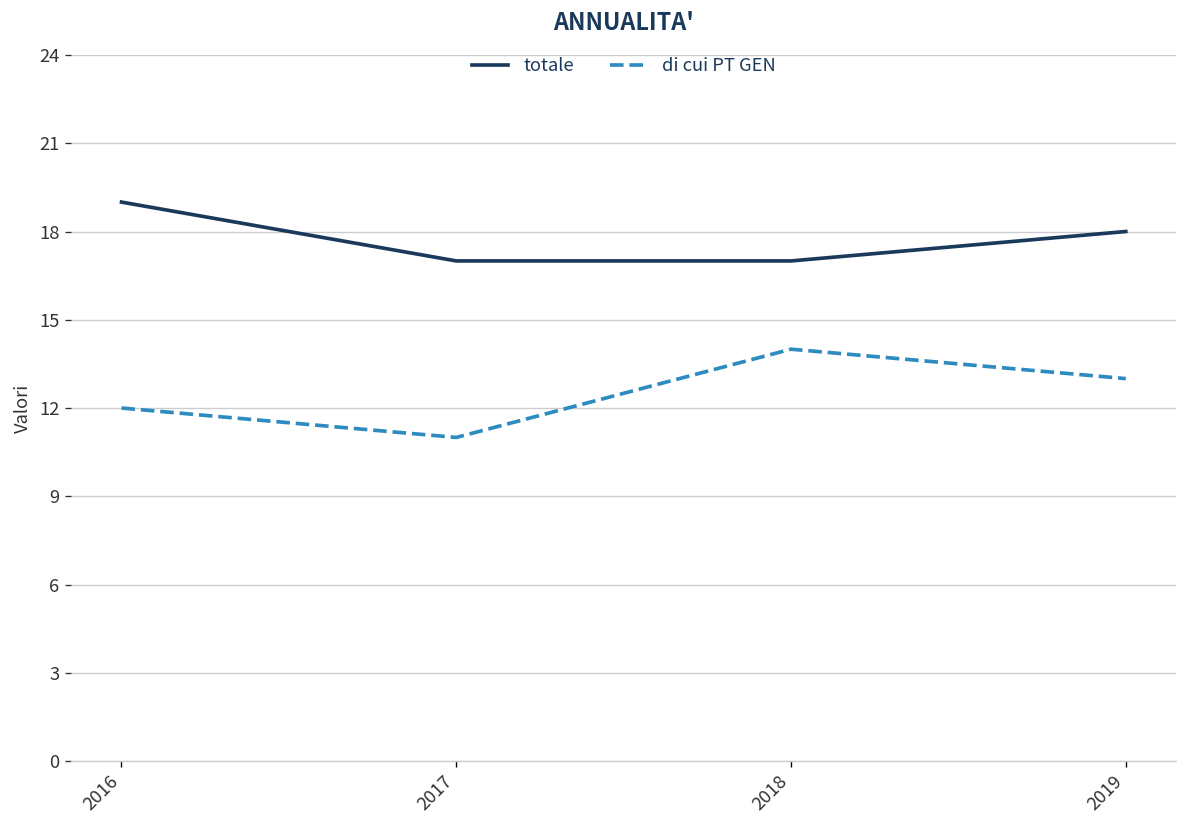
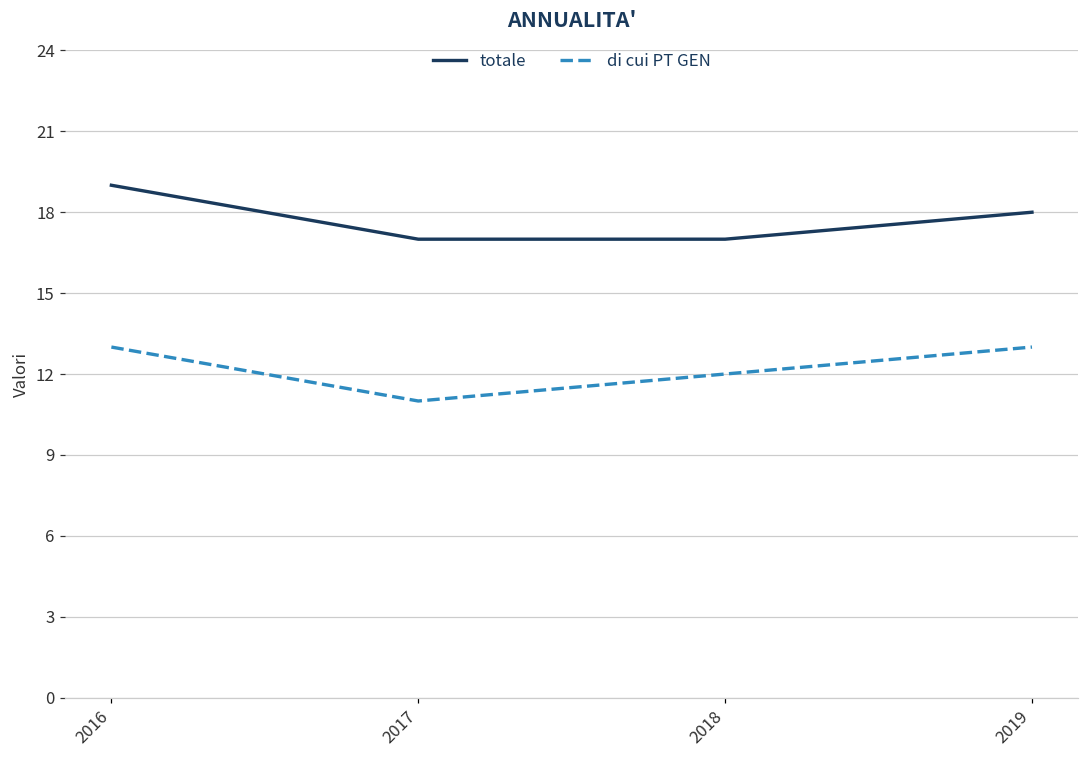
  {
    "totale": {
      "2016": 19,
      "2017": 17,
      "2018": 17,
      "2019": 18
    },
    "di cui PT GEN": {
-     "2016": 12,
+     "2016": 13,
      "2017": 11,
-     "2018": 14,
+     "2018": 12,
      "2019": 13
    }
  }
